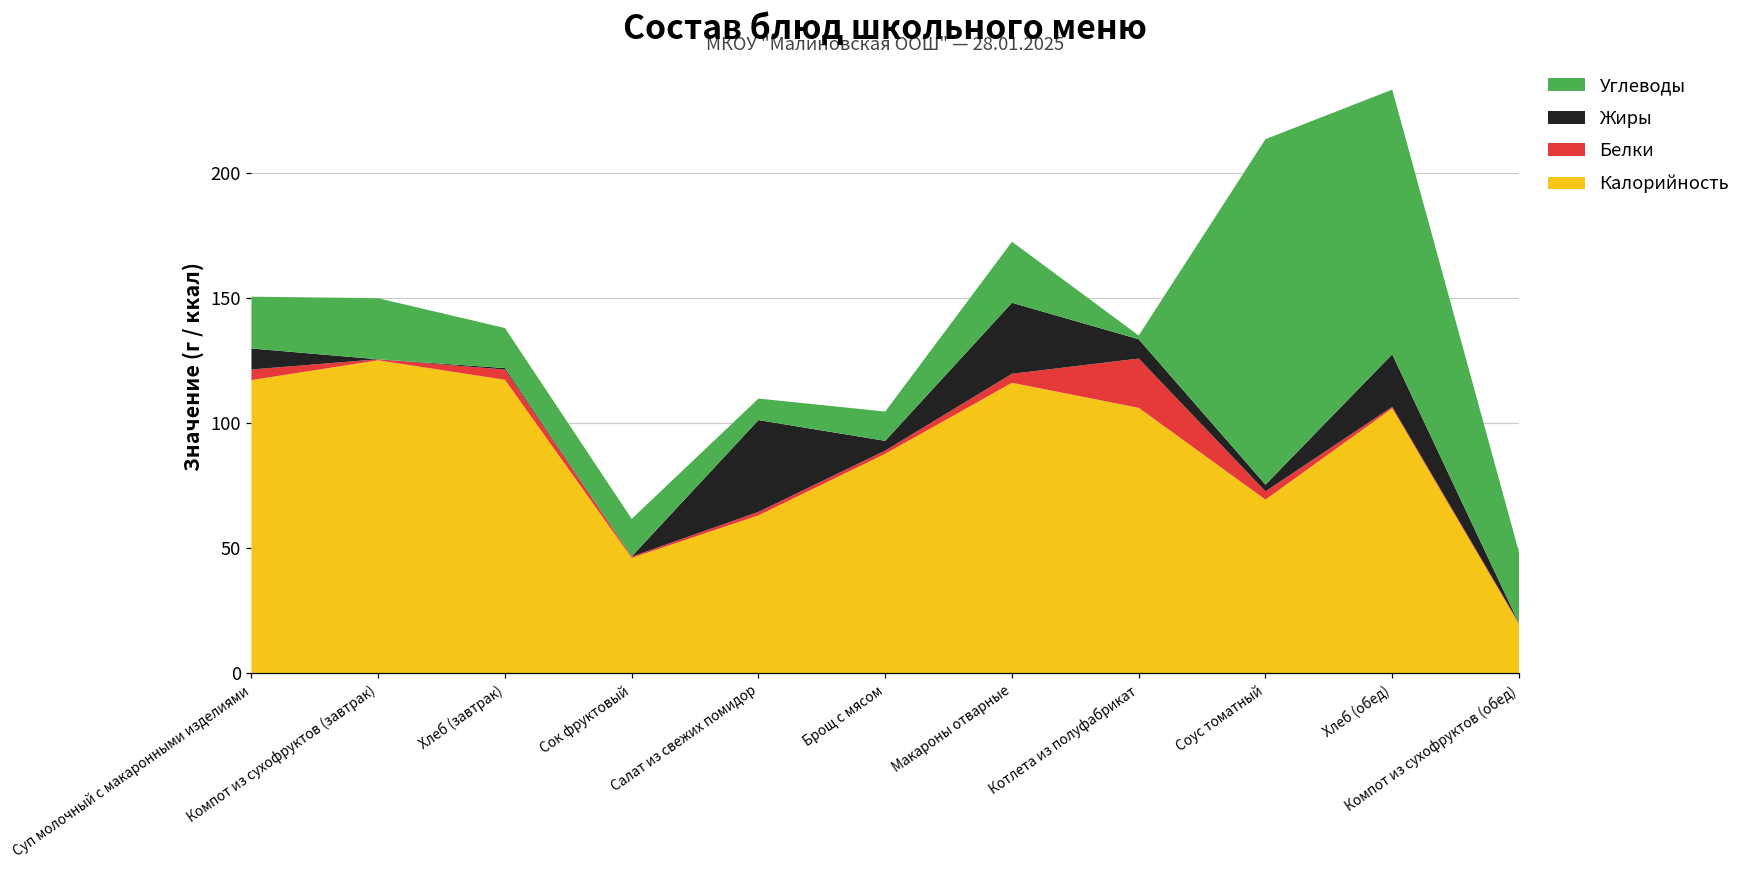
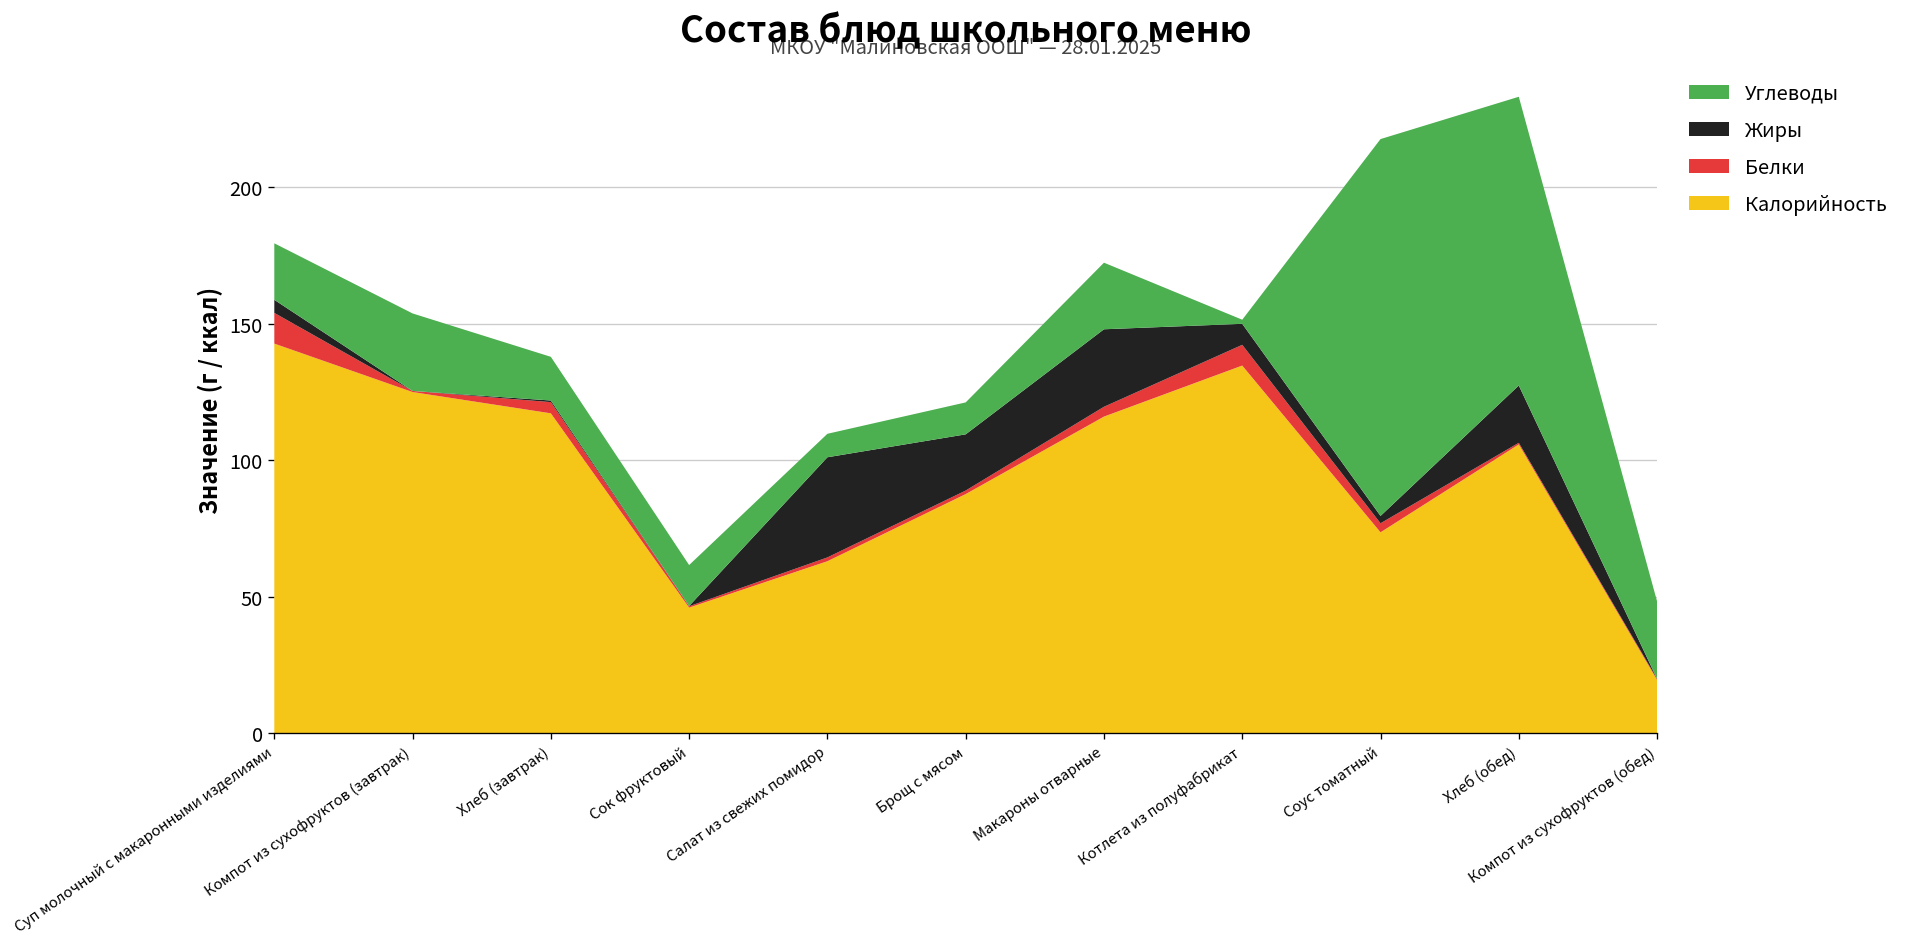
  {
    "Калорийность": {
-     "Суп молочный с макаронными изделиями": 117,
-     "Котлета из полуфабрикат": 106,
-     "Соус томатный": 69
+     "Суп молочный с макаронными изделиями": 143,
+     "Котлета из полуфабрикат": 135,
+     "Соус томатный": 74
    },
    "Белки": {
-     "Суп молочный с макаронными изделиями": 4,
-     "Котлета из полуфабрикат": 20
+     "Суп молочный с макаронными изделиями": 11,
+     "Котлета из полуфабрикат": 8
    },
    "Жиры": {
-     "Суп молочный с макаронными изделиями": 8,
-     "Брощ с мясом": 4
+     "Суп молочный с макаронными изделиями": 5,
+     "Брощ с мясом": 21
    },
    "Углеводы": {
      "Суп молочный с макаронными изделиями": 21,
-     "Компот из сухофруктов (завтрак)": 24,
+     "Компот из сухофруктов (завтрак)": 28,
      "Хлеб (завтрак)": 16,
      "Сок фруктовый": 15,
      "Салат из свежих помидор": 9,
      "Брощ с мясом": 12,
      "Макароны отварные": 24,
      "Котлета из полуфабрикат": 2,
      "Соус томатный": 138,
      "Хлеб (обед)": 106,
      "Компот из сухофруктов (обед)": 28
    }
  }
